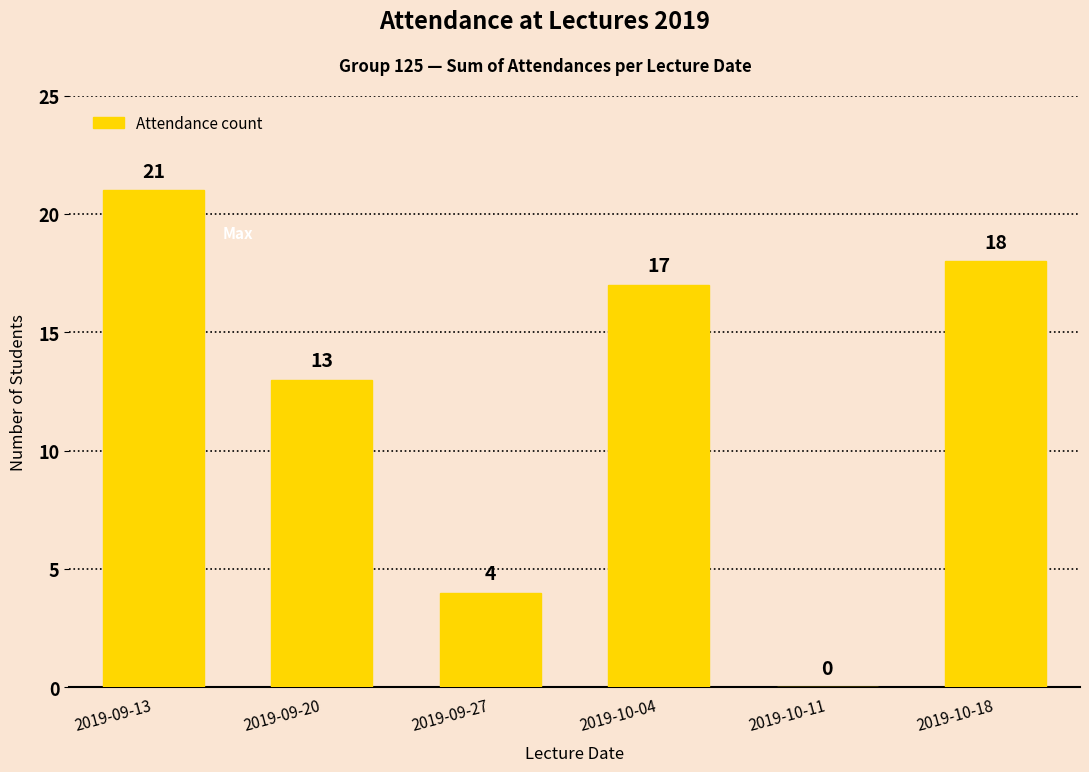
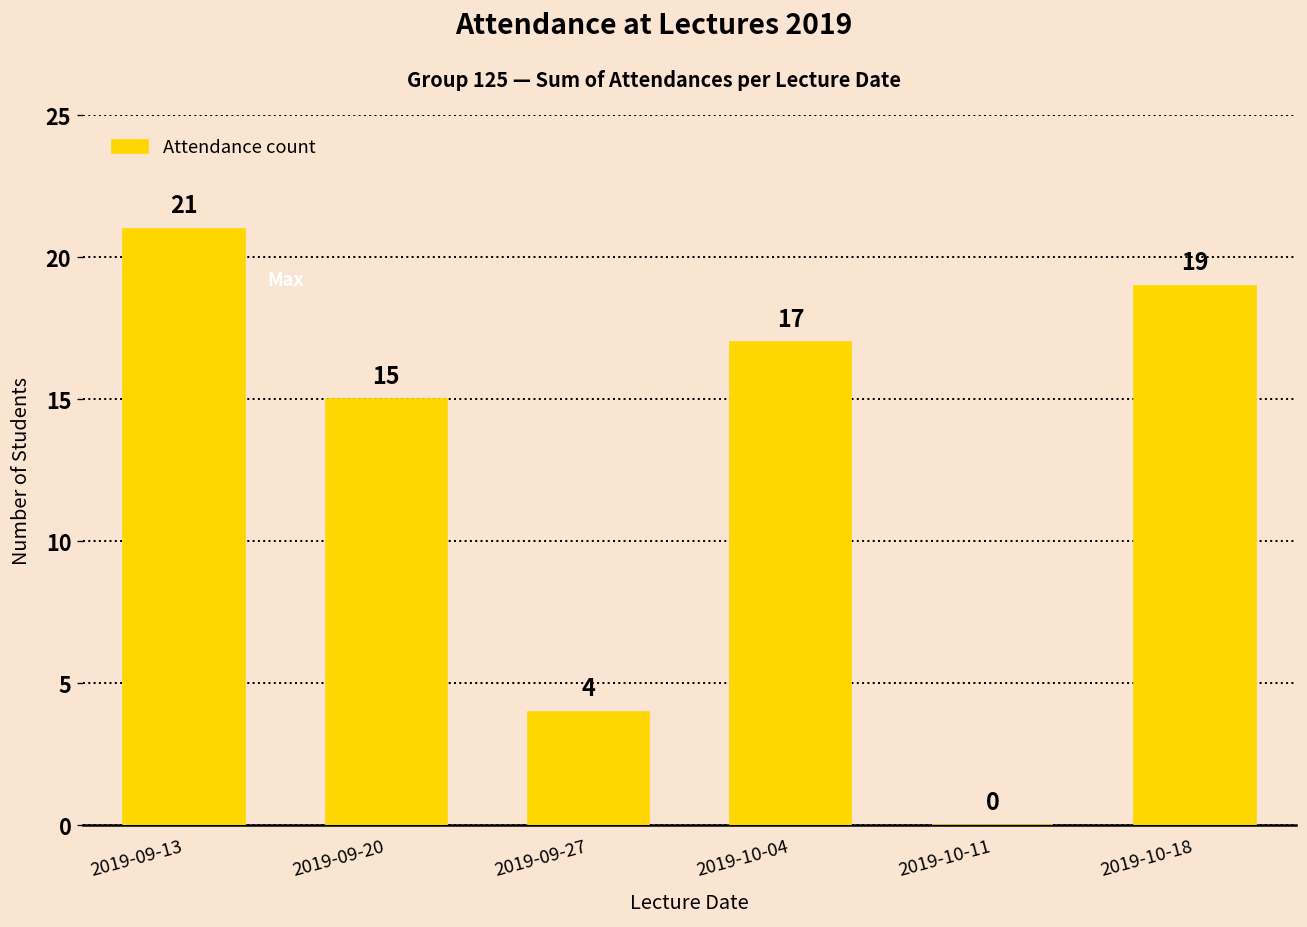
  {
    "2019-09-13": 21,
-   "2019-09-20": 13,
+   "2019-09-20": 15,
    "2019-09-27": 4,
    "2019-10-04": 17,
    "2019-10-11": 0,
-   "2019-10-18": 18
+   "2019-10-18": 19
  }
